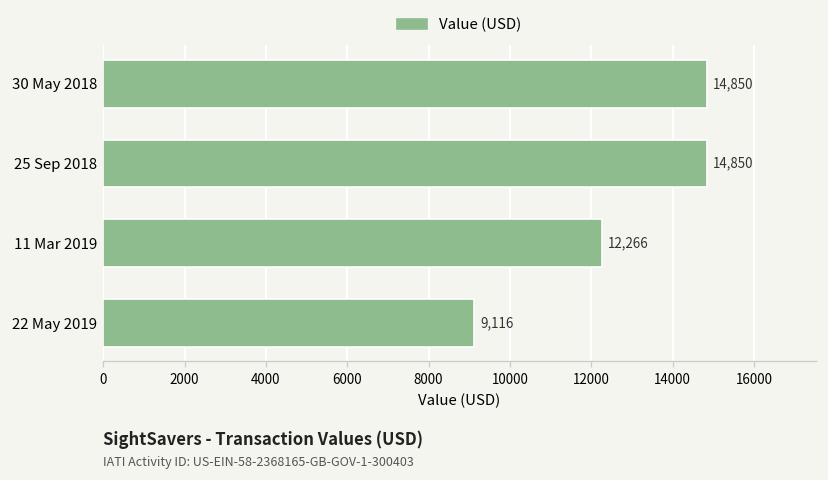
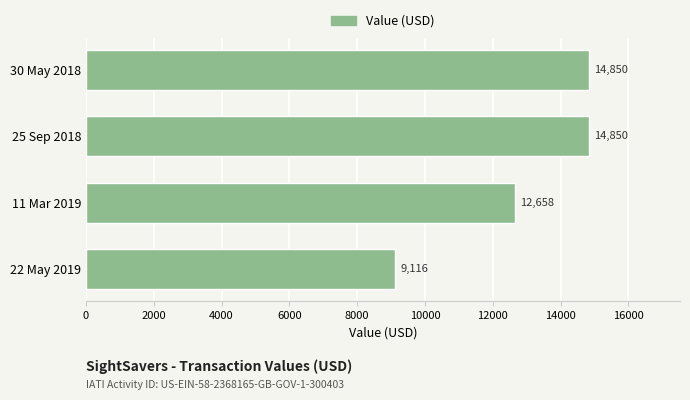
  {
    "30 May 2018": "14,850",
    "25 Sep 2018": "14,850",
-   "11 Mar 2019": "12,266",
+   "11 Mar 2019": "12,658",
    "22 May 2019": "9,116"
  }
